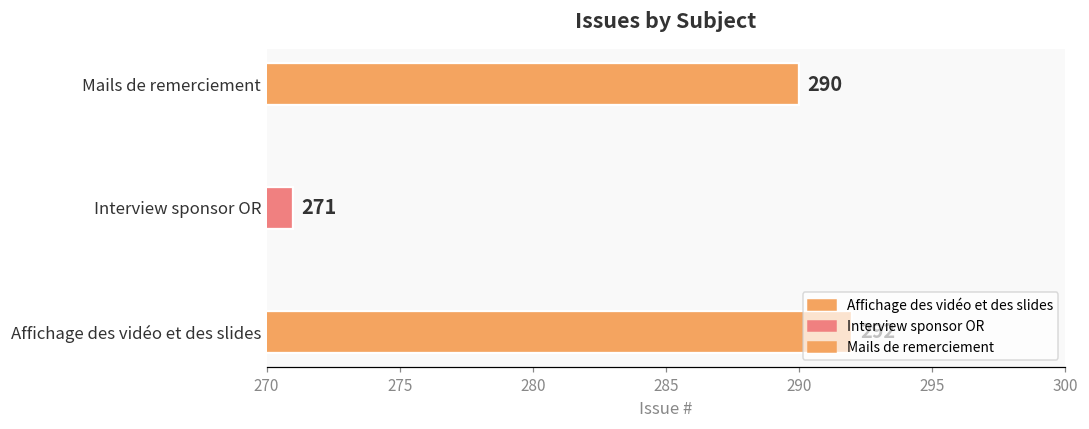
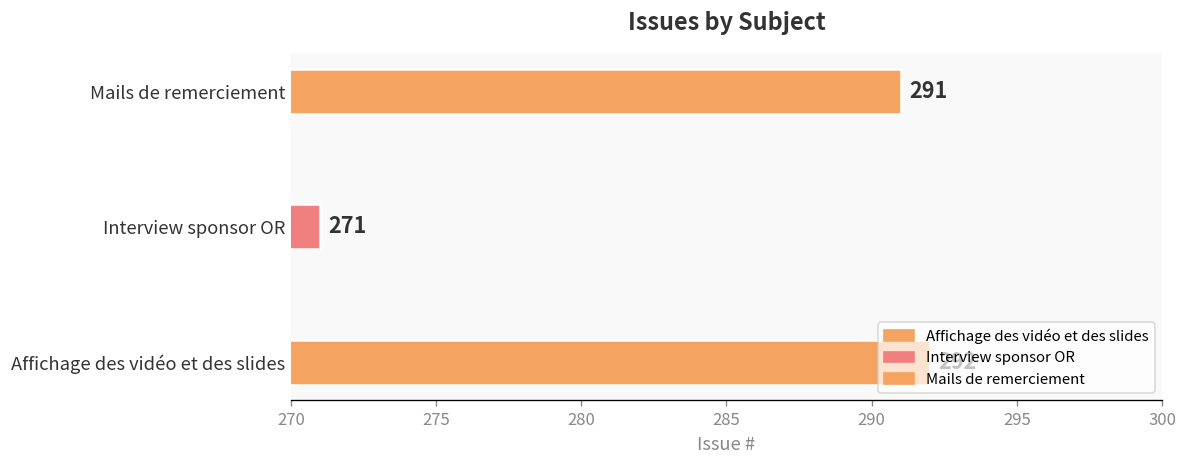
  {
-   "Mails de remerciement": 290,
+   "Mails de remerciement": 291,
    "Interview sponsor OR": 271
  }
